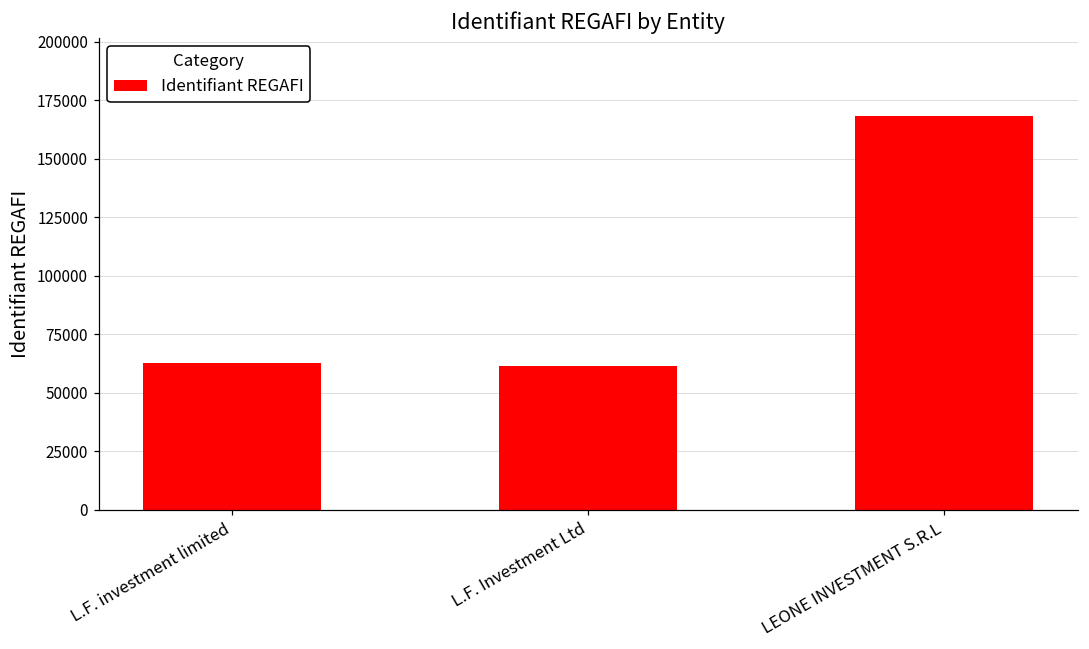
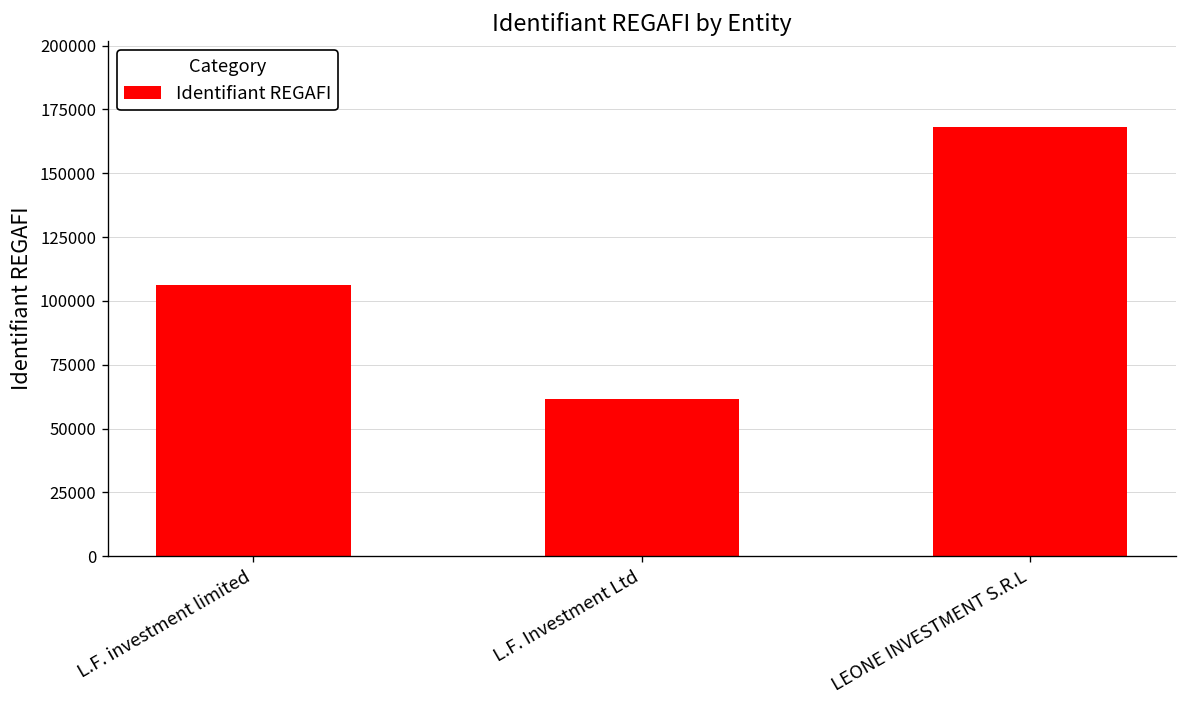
  {
-   "L.F. investment limited": 63000,
+   "L.F. investment limited": 106000,
    "L.F. Investment Ltd": 61000,
    "LEONE INVESTMENT S.R.L": 168000
  }
